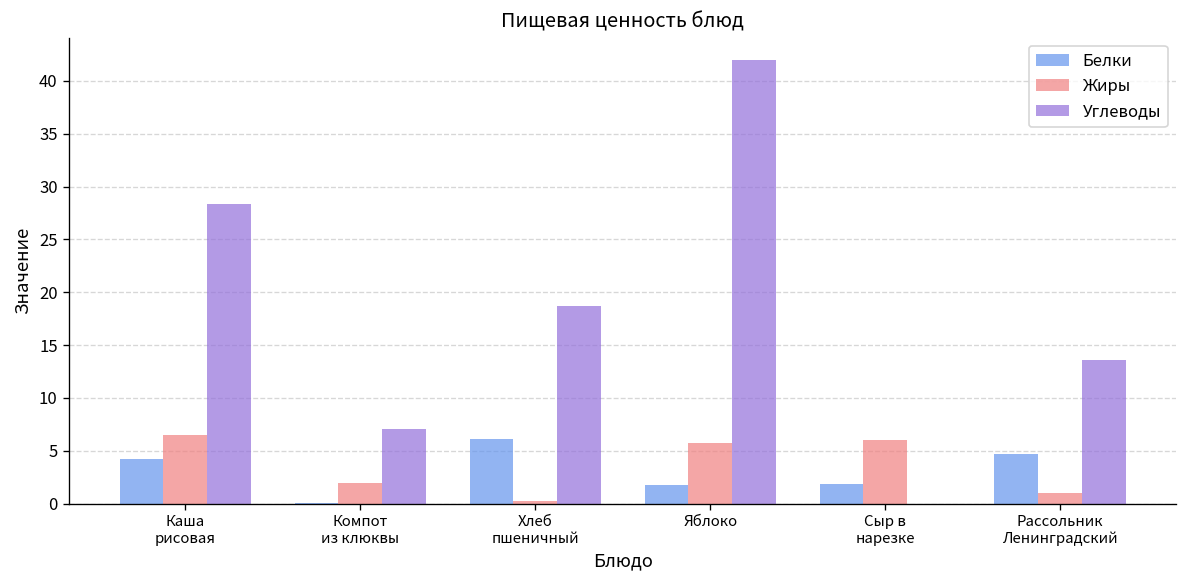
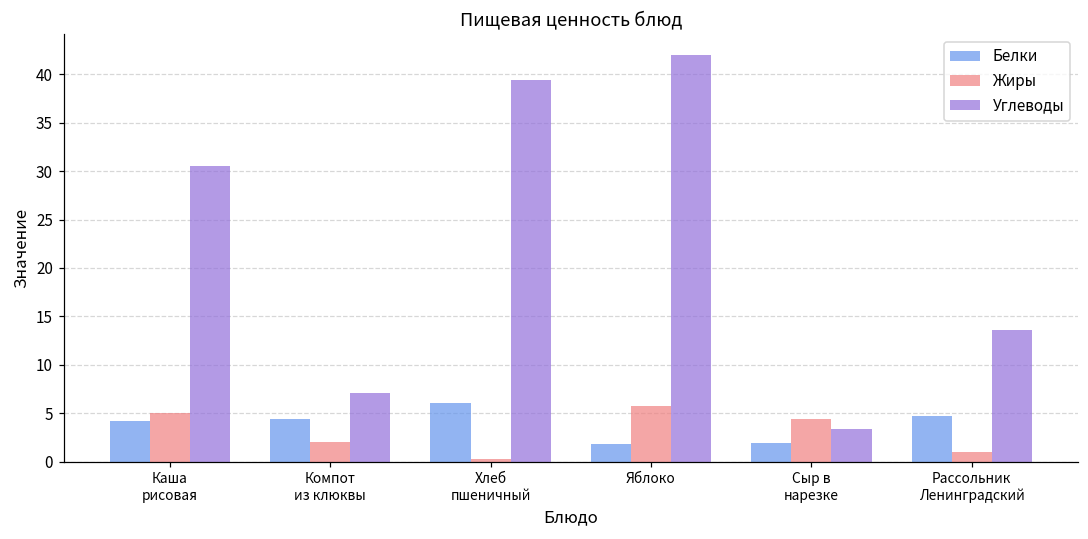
  {
    "Белки": {
      "Каша рисовая": 4,
-     "Компот из клюквы": 0,
+     "Компот из клюквы": 4,
      "Хлеб пшеничный": 6,
      "Яблоко": 2,
      "Сыр в нарезке": 2,
      "Рассольник Ленинградский": 5
    },
    "Жиры": {
-     "Каша рисовая": 7,
+     "Каша рисовая": 5,
      "Компот из клюквы": 2,
      "Яблоко": 6,
-     "Сыр в нарезке": 6,
+     "Сыр в нарезке": 4,
      "Рассольник Ленинградский": 1
    },
    "Углеводы": {
-     "Каша рисовая": 28,
+     "Каша рисовая": 31,
      "Компот из клюквы": 7,
-     "Хлеб пшеничный": 19,
+     "Хлеб пшеничный": 39,
      "Яблоко": 42,
-     "Сыр в нарезке": 0,
+     "Сыр в нарезке": 3,
      "Рассольник Ленинградский": 14
    }
  }
